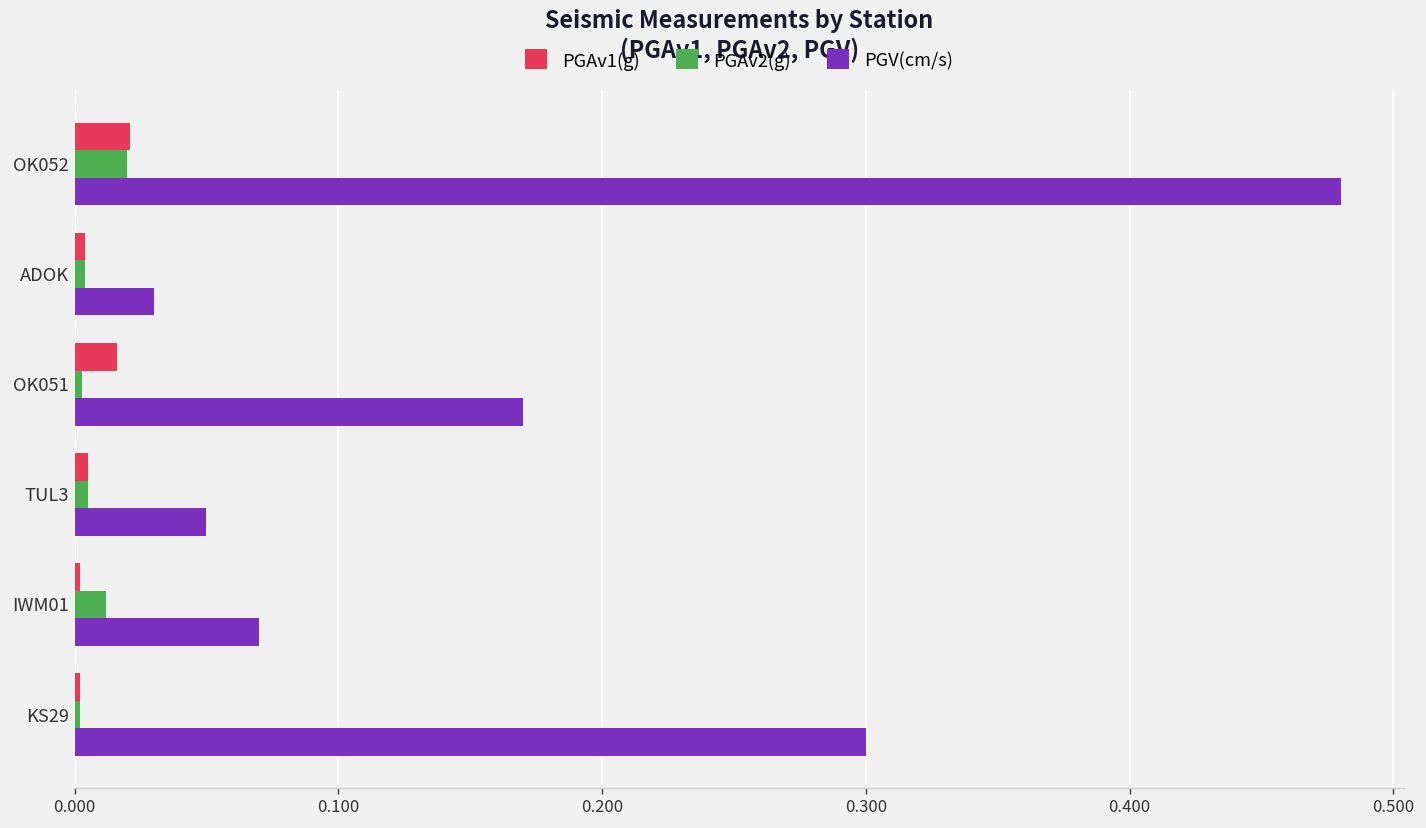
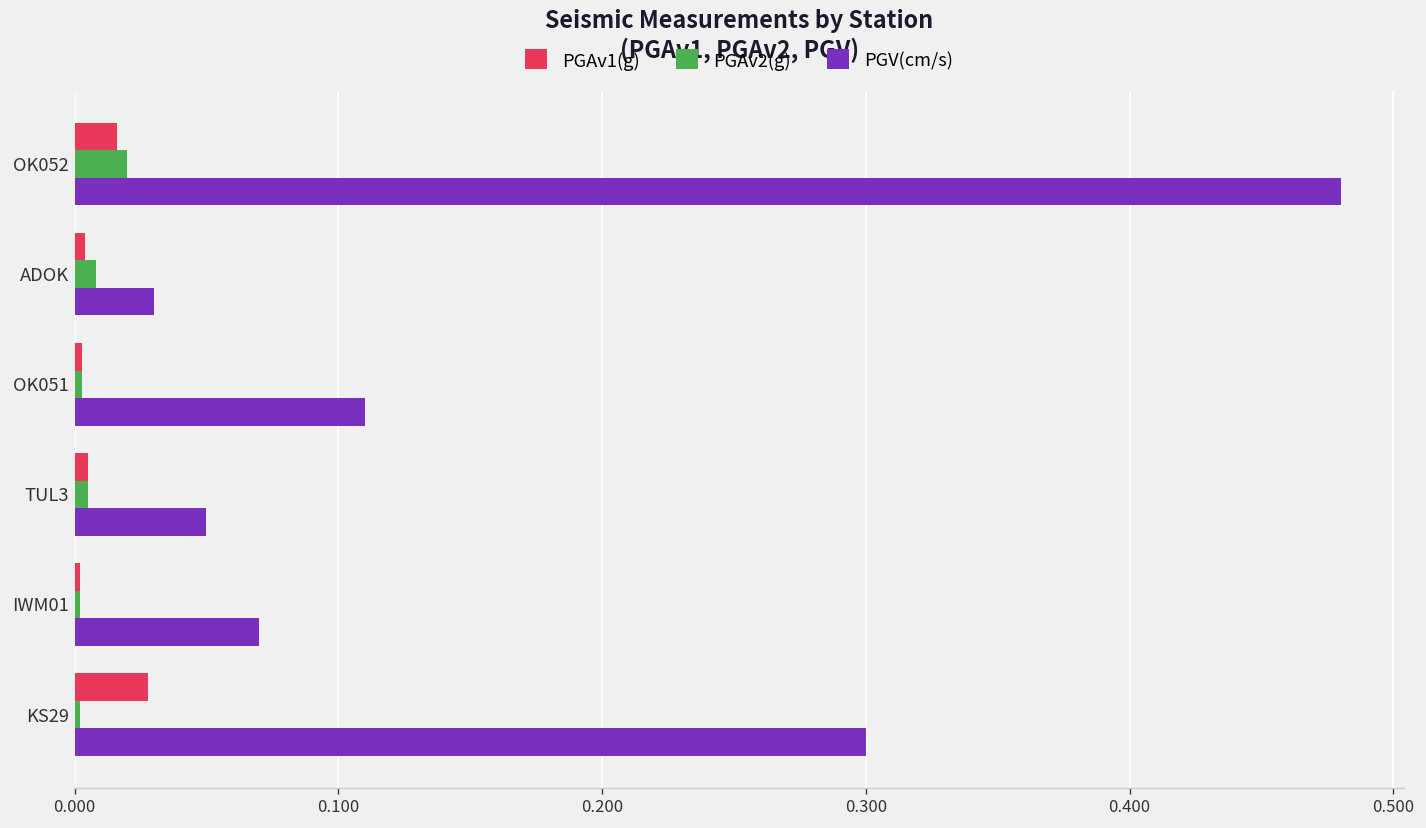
  {
    "PGAv1(g)": {
-     "OK052": 0.021,
+     "OK052": 0.016,
      "ADOK": 0.004,
-     "OK051": 0.016,
+     "OK051": 0.003,
      "TUL3": 0.005,
      "IWM01": 0.002,
-     "KS29": 0.002
+     "KS29": 0.028
    },
    "PGAv2(g)": {
      "OK052": 0.020,
-     "ADOK": 0.004,
+     "ADOK": 0.008,
      "OK051": 0.003,
      "TUL3": 0.005,
-     "IWM01": 0.012,
+     "IWM01": 0.002,
      "KS29": 0.002
    },
    "PGV(cm/s)": {
      "OK052": 0.48,
      "ADOK": 0.03,
-     "OK051": 0.17,
+     "OK051": 0.11,
      "TUL3": 0.05,
      "IWM01": 0.07,
      "KS29": 0.30
    }
  }
